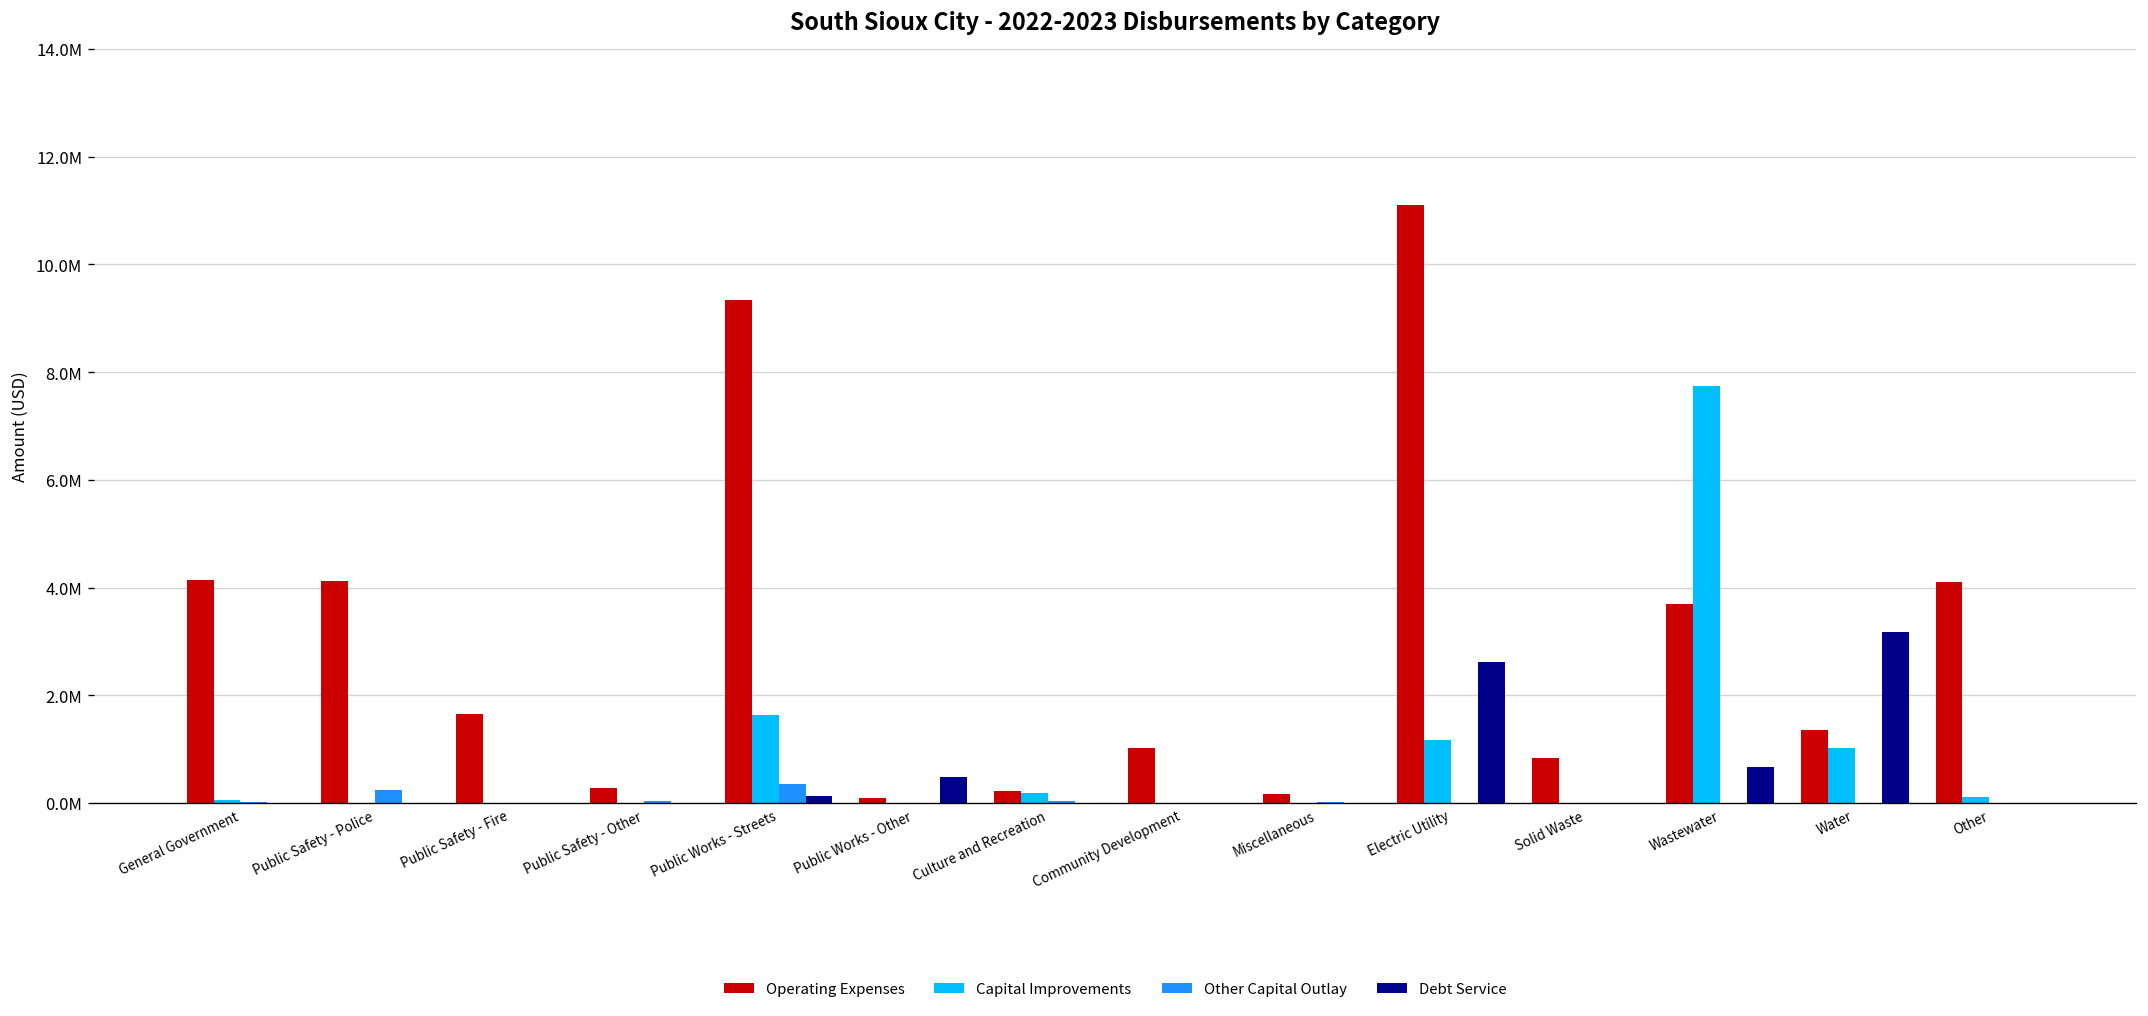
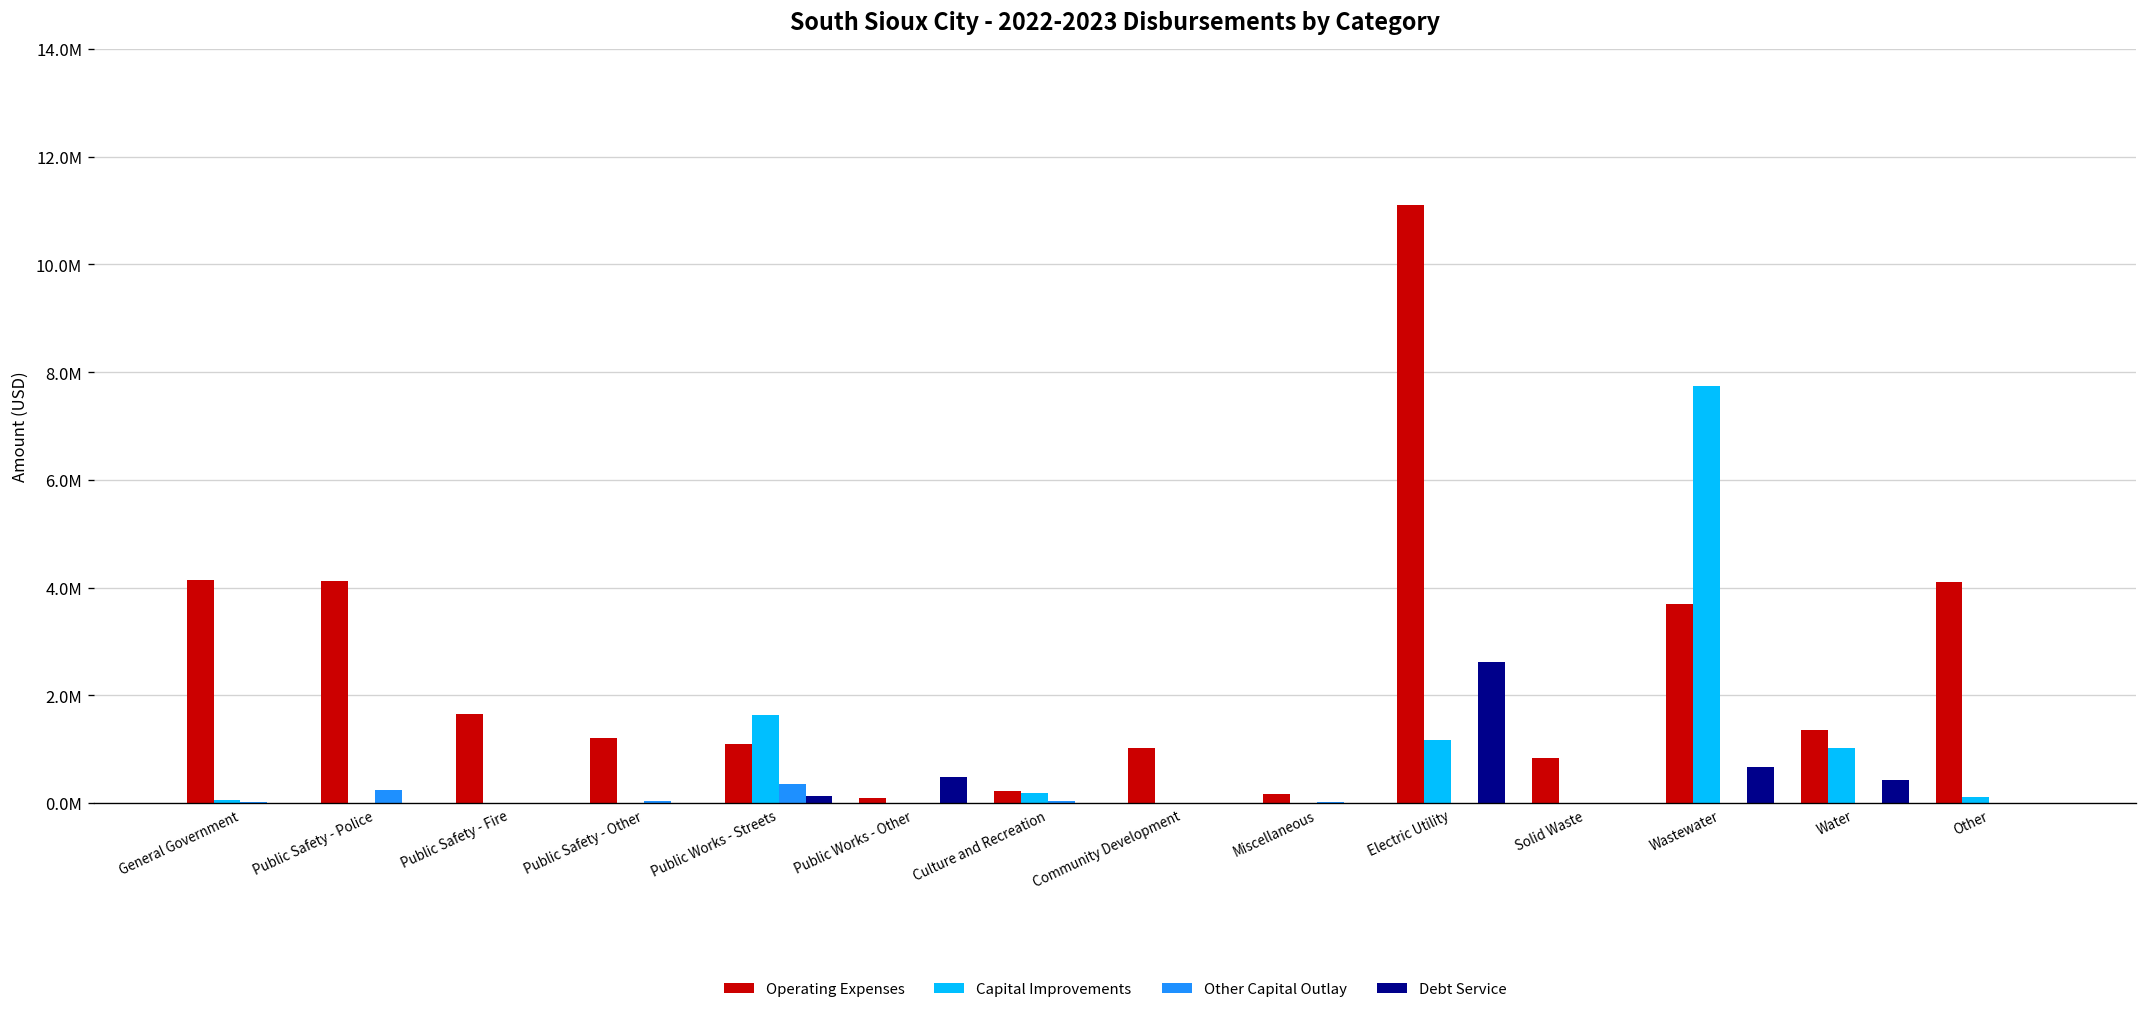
  {
    "Operating Expenses": {
      "General Government": 4100000,
      "Public Safety - Police": 4100000,
      "Public Safety - Fire": 1600000,
-     "Public Safety - Other": 300000,
-     "Public Works - Streets": 9300000,
+     "Public Safety - Other": 1200000,
+     "Public Works - Streets": 1100000,
      "Public Works - Other": 100000,
      "Culture and Recreation": 200000,
      "Community Development": 1000000,
      "Miscellaneous": 200000,
      "Electric Utility": 11100000,
      "Solid Waste": 800000,
      "Wastewater": 3700000,
      "Water": 1300000,
      "Other": 4100000
    },
    "Debt Service": {
      "General Government": 0,
      "Public Safety - Police": 0,
      "Public Safety - Fire": 0,
      "Public Safety - Other": 0,
      "Public Works - Streets": 100000,
      "Public Works - Other": 500000,
      "Culture and Recreation": 0,
      "Community Development": 0,
      "Miscellaneous": 0,
      "Electric Utility": 2600000,
      "Solid Waste": 0,
      "Wastewater": 700000,
-     "Water": 3200000,
+     "Water": 400000,
      "Other": 0
    }
  }
